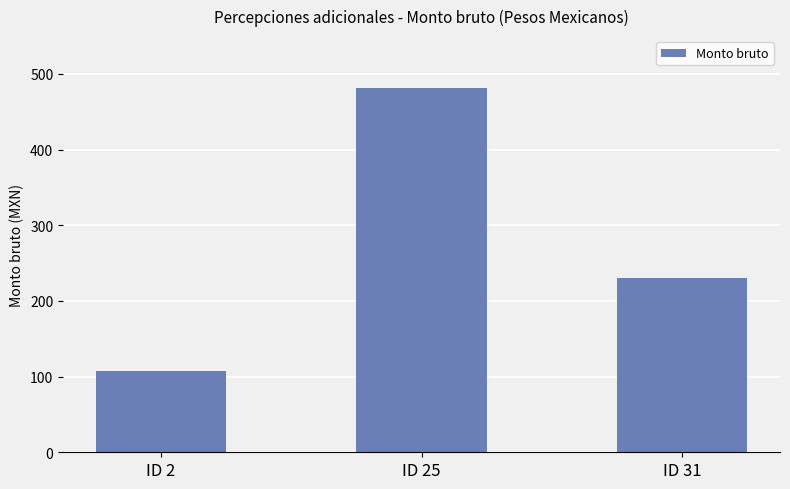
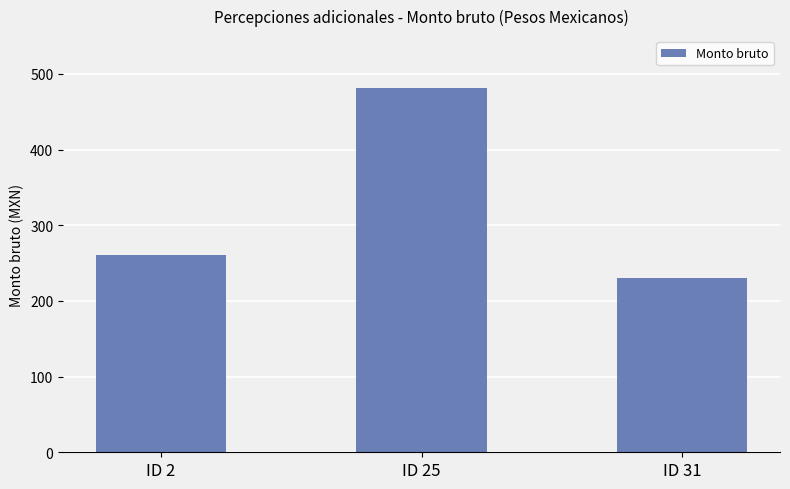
  {
-   "ID 2": 110,
+   "ID 2": 260,
    "ID 25": 480,
    "ID 31": 230
  }
